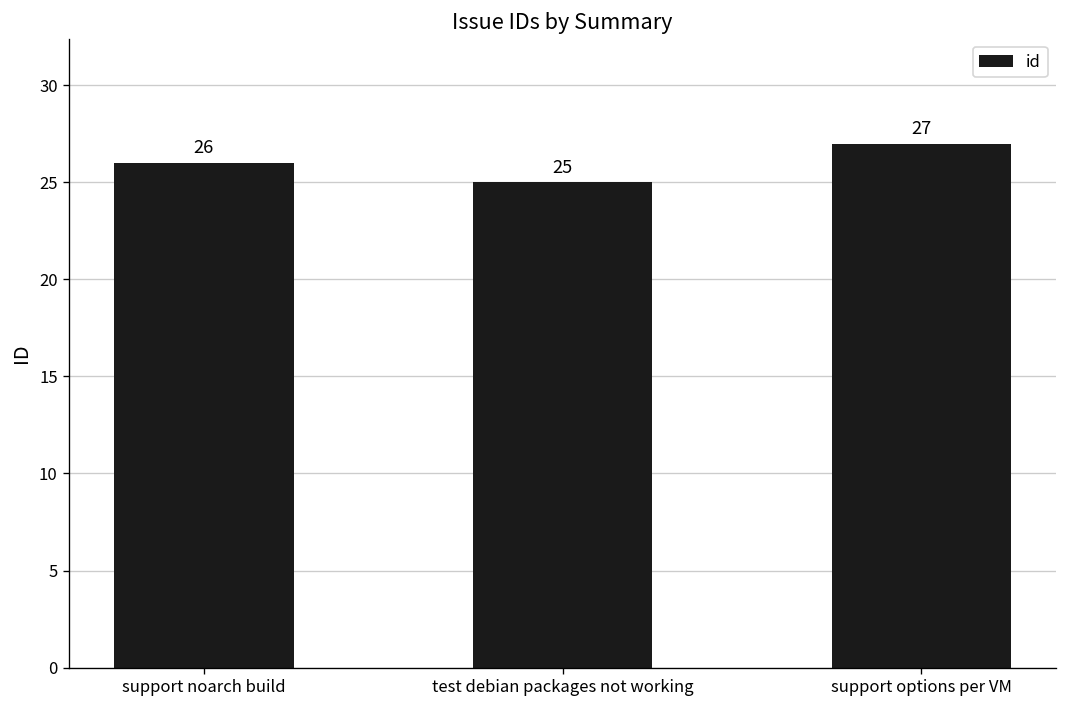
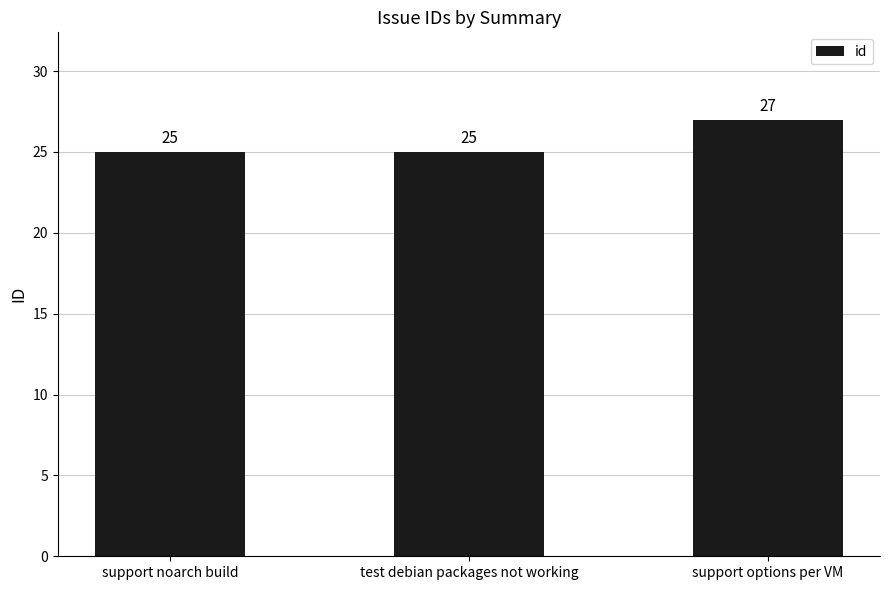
  {
-   "support noarch build": 26,
+   "support noarch build": 25,
    "test debian packages not working": 25,
    "support options per VM": 27
  }
